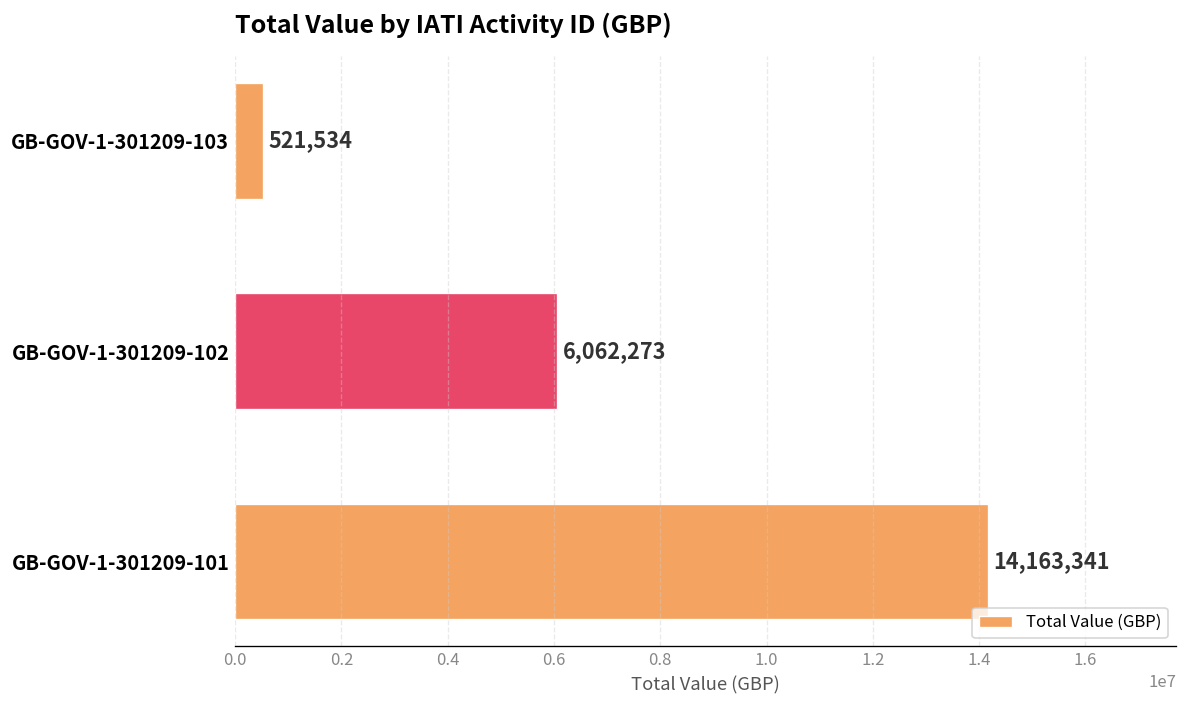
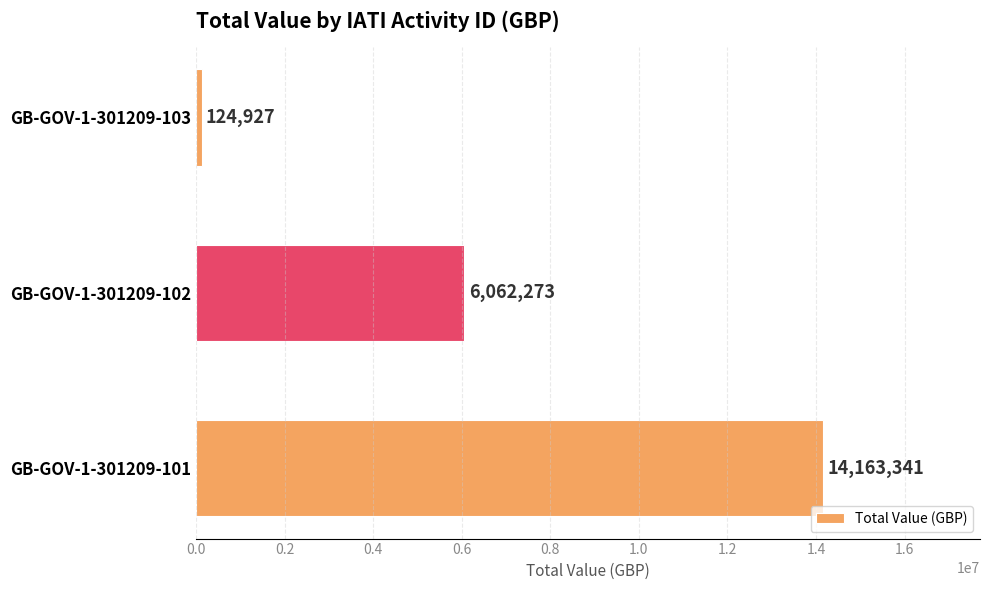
  {
-   "GB-GOV-1-301209-103": "521,534",
+   "GB-GOV-1-301209-103": "124,927",
    "GB-GOV-1-301209-102": "6,062,273",
    "GB-GOV-1-301209-101": "14,163,341"
  }
